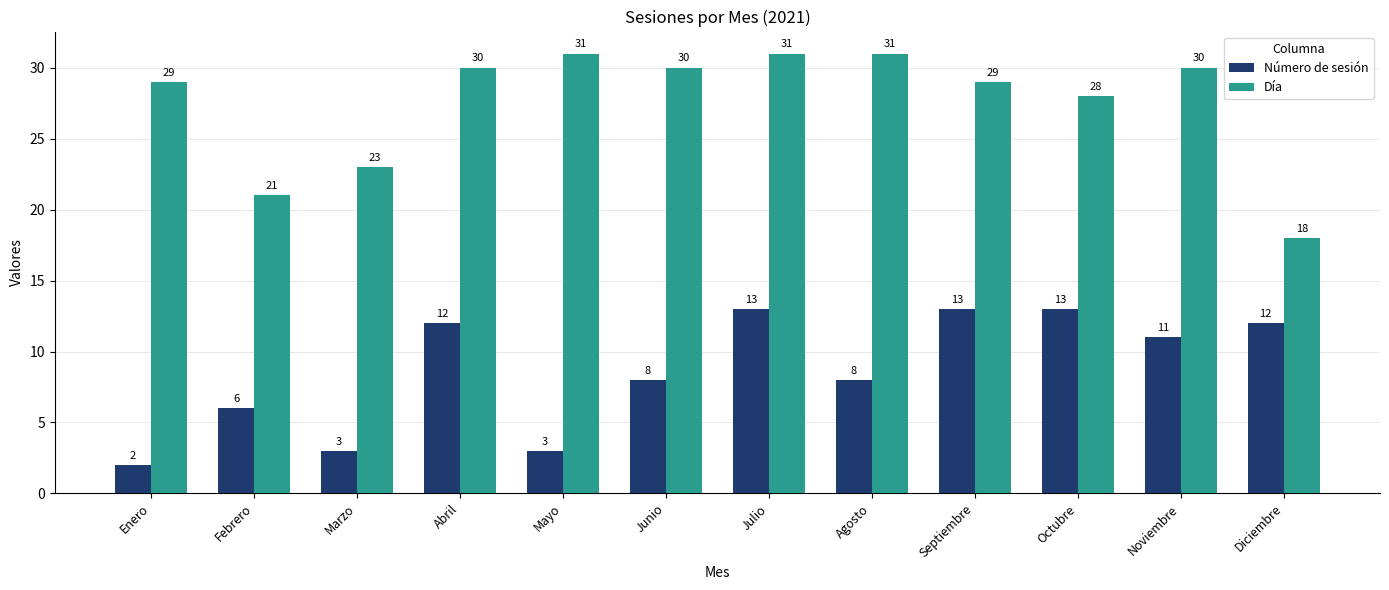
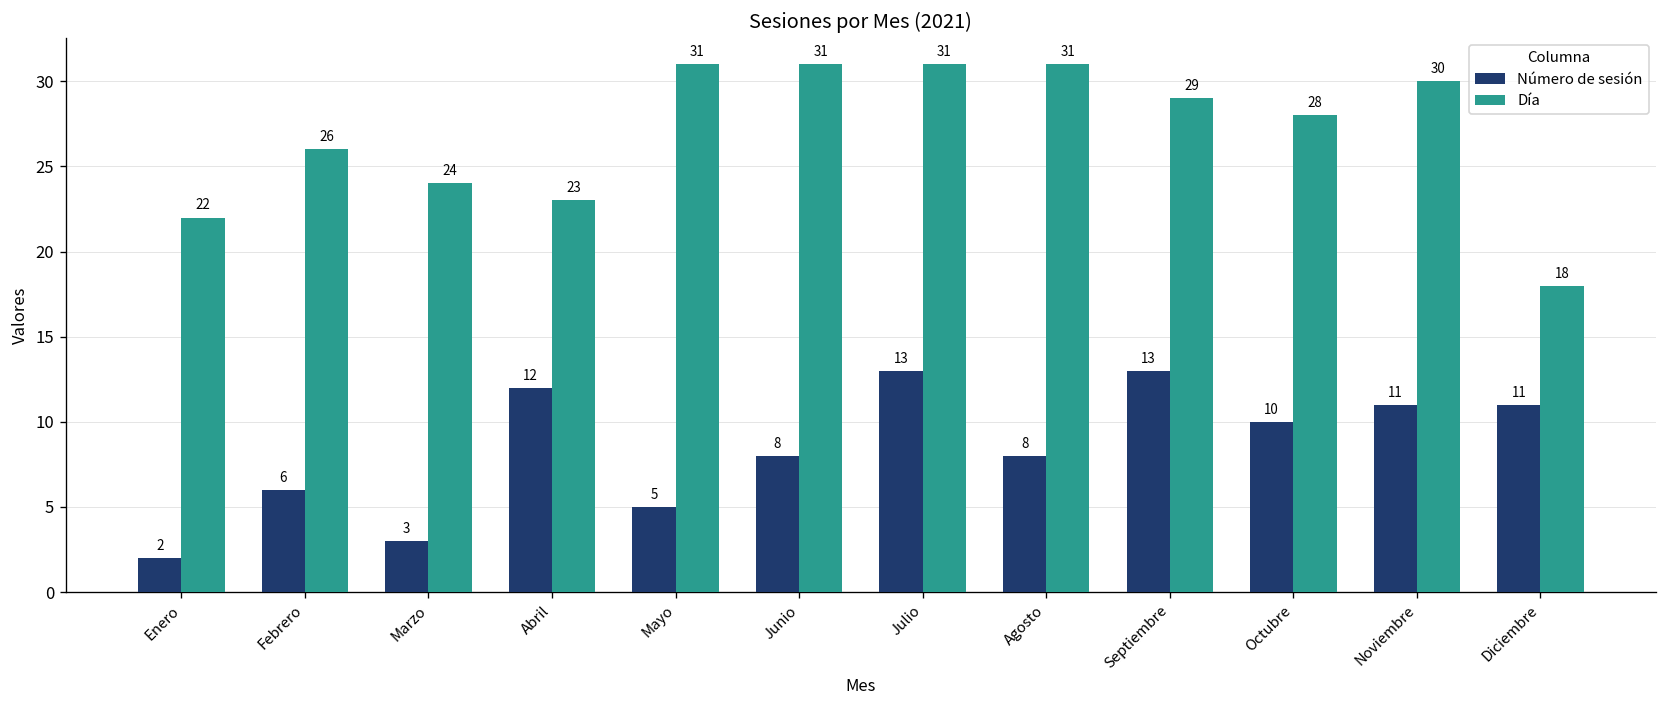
  {
    "Número de sesión": {
      "Enero": 2,
      "Febrero": 6,
      "Marzo": 3,
      "Abril": 12,
-     "Mayo": 3,
+     "Mayo": 5,
      "Junio": 8,
      "Julio": 13,
      "Agosto": 8,
      "Septiembre": 13,
-     "Octubre": 13,
+     "Octubre": 10,
      "Noviembre": 11,
-     "Diciembre": 12
+     "Diciembre": 11
    },
    "Día": {
-     "Enero": 29,
-     "Febrero": 21,
-     "Marzo": 23,
-     "Abril": 30,
+     "Enero": 22,
+     "Febrero": 26,
+     "Marzo": 24,
+     "Abril": 23,
      "Mayo": 31,
-     "Junio": 30,
+     "Junio": 31,
      "Julio": 31,
      "Agosto": 31,
      "Septiembre": 29,
      "Octubre": 28,
      "Noviembre": 30,
      "Diciembre": 18
    }
  }
